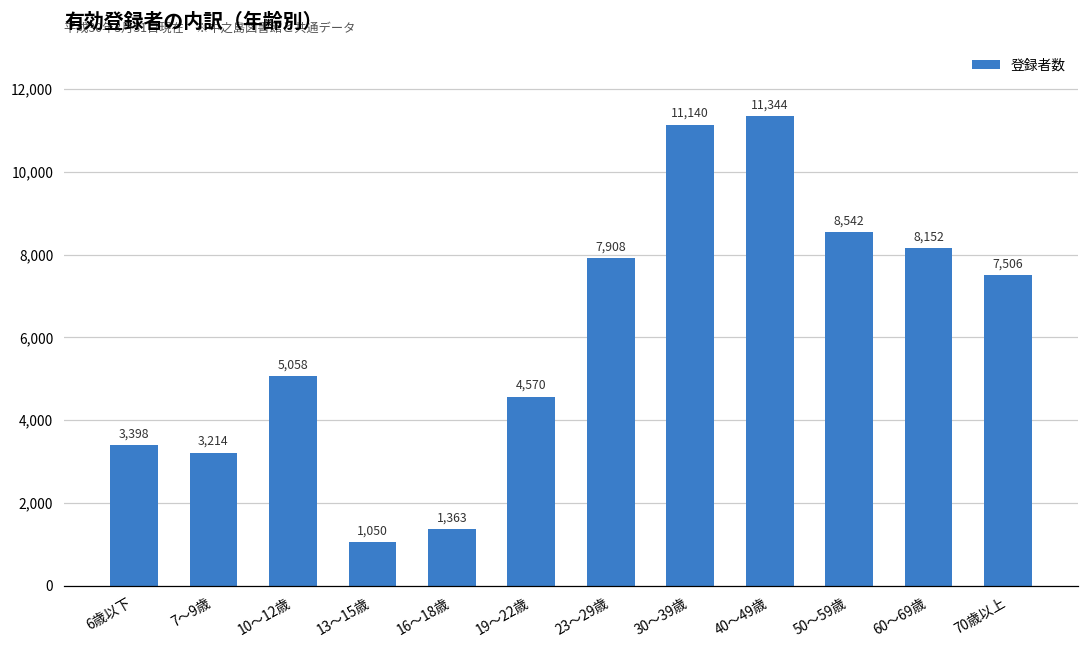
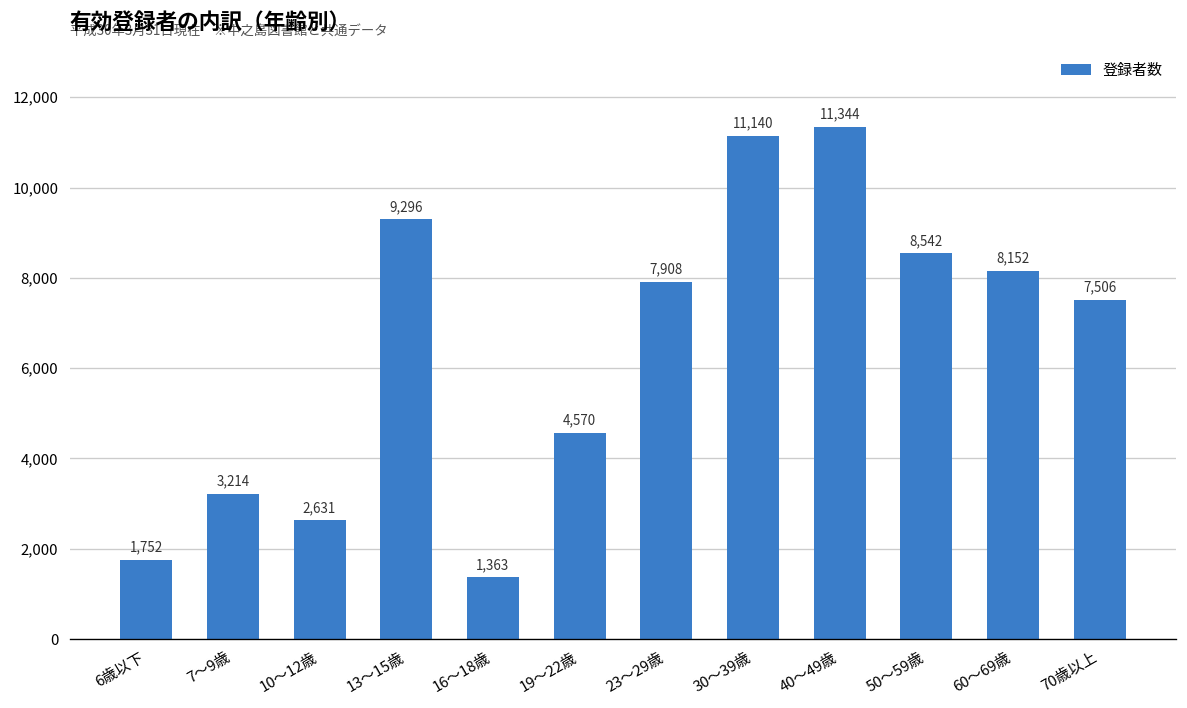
  {
-   "6歳以下": "3,398",
+   "6歳以下": "1,752",
    "7～9歳": "3,214",
-   "10～12歳": "5,058",
-   "13～15歳": "1,050",
+   "10～12歳": "2,631",
+   "13～15歳": "9,296",
    "16～18歳": "1,363",
    "19～22歳": "4,570",
    "23～29歳": "7,908",
    "30～39歳": "11,140",
    "40～49歳": "11,344",
    "50～59歳": "8,542",
    "60～69歳": "8,152",
    "70歳以上": "7,506"
  }
